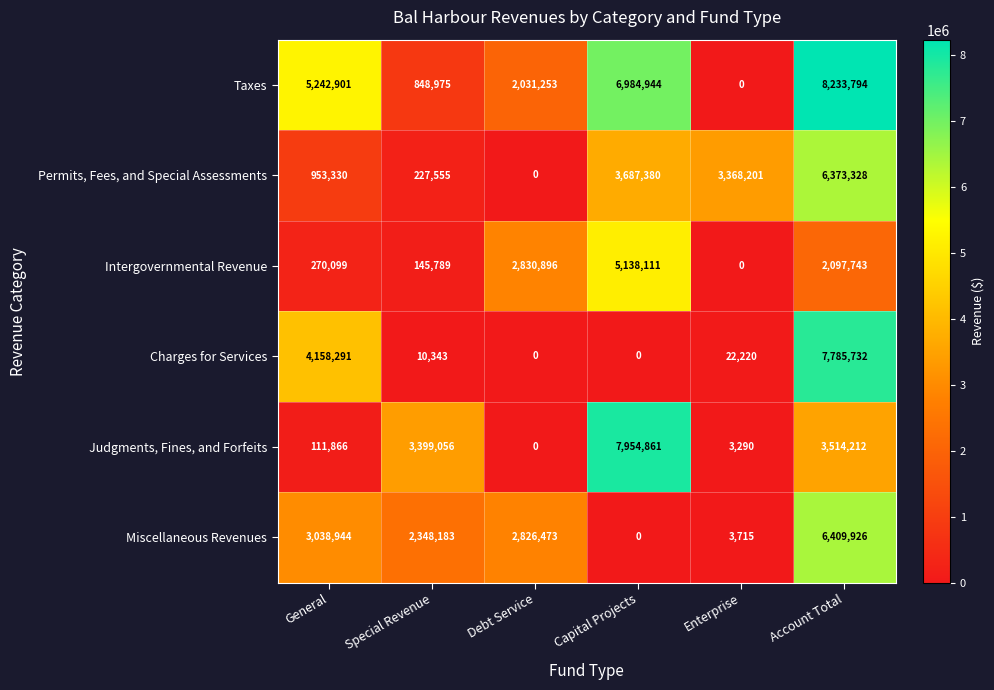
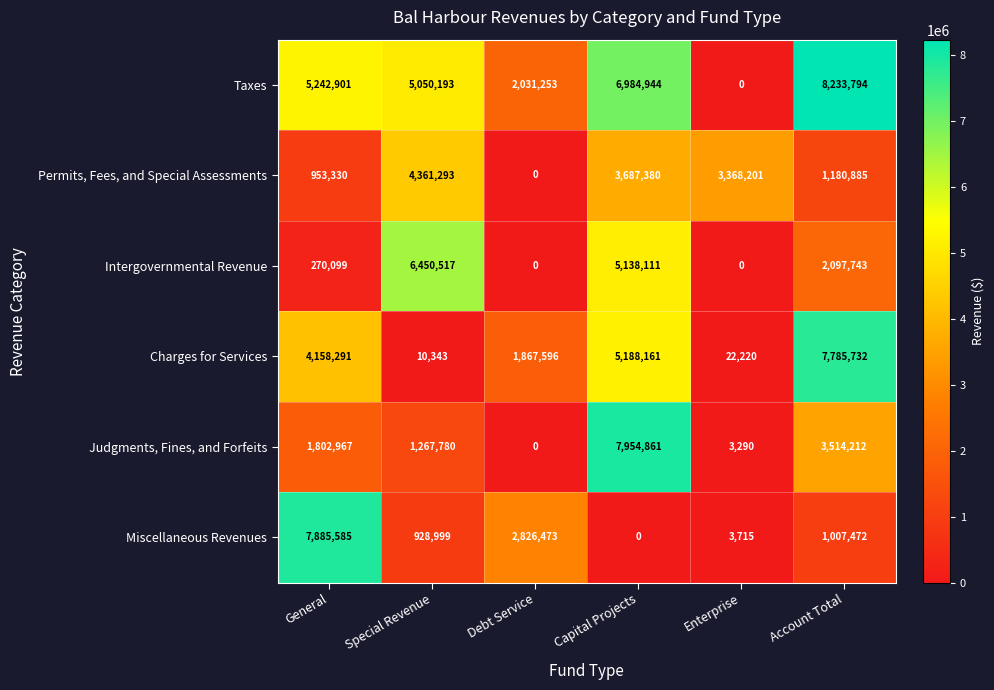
  {
    "Taxes": {
      "General": "5,242,901",
-     "Special Revenue": "848,975",
+     "Special Revenue": "5,050,193",
      "Debt Service": "2,031,253",
      "Capital Projects": "6,984,944",
      "Enterprise": "0",
      "Account Total": "8,233,794"
    },
    "Permits, Fees, and Special Assessments": {
      "General": "953,330",
-     "Special Revenue": "227,555",
+     "Special Revenue": "4,361,293",
      "Debt Service": "0",
      "Capital Projects": "3,687,380",
      "Enterprise": "3,368,201",
-     "Account Total": "6,373,328"
+     "Account Total": "1,180,885"
    },
    "Intergovernmental Revenue": {
      "General": "270,099",
-     "Special Revenue": "145,789",
-     "Debt Service": "2,830,896",
+     "Special Revenue": "6,450,517",
+     "Debt Service": "0",
      "Capital Projects": "5,138,111",
      "Enterprise": "0",
      "Account Total": "2,097,743"
    },
    "Charges for Services": {
      "General": "4,158,291",
      "Special Revenue": "10,343",
-     "Debt Service": "0",
-     "Capital Projects": "0",
+     "Debt Service": "1,867,596",
+     "Capital Projects": "5,188,161",
      "Enterprise": "22,220",
      "Account Total": "7,785,732"
    },
    "Judgments, Fines, and Forfeits": {
-     "General": "111,866",
-     "Special Revenue": "3,399,056",
+     "General": "1,802,967",
+     "Special Revenue": "1,267,780",
      "Debt Service": "0",
      "Capital Projects": "7,954,861",
      "Enterprise": "3,290",
      "Account Total": "3,514,212"
    },
    "Miscellaneous Revenues": {
-     "General": "3,038,944",
-     "Special Revenue": "2,348,183",
+     "General": "7,885,585",
+     "Special Revenue": "928,999",
      "Debt Service": "2,826,473",
      "Capital Projects": "0",
      "Enterprise": "3,715",
-     "Account Total": "6,409,926"
+     "Account Total": "1,007,472"
    }
  }
